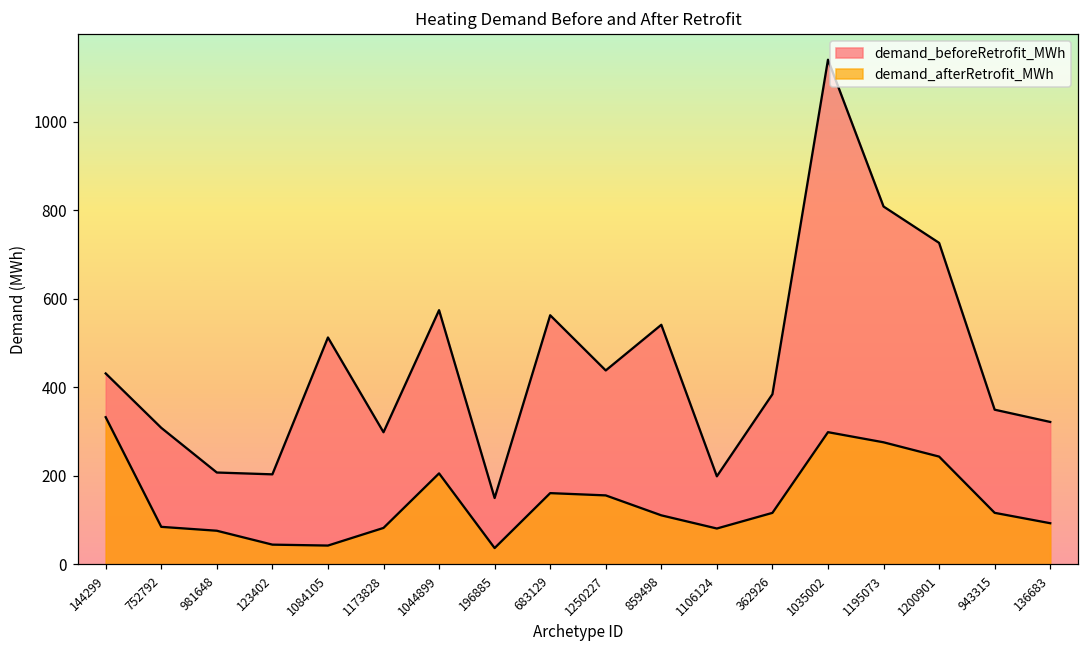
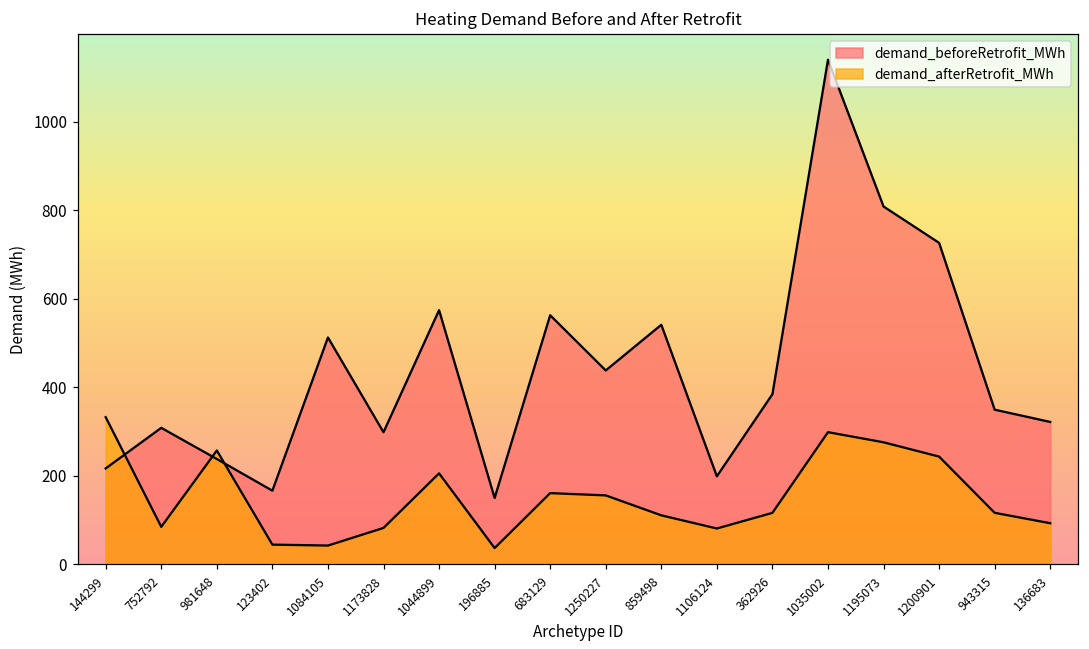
  {
    "demand_beforeRetrofit_MWh": {
-     "144299": 430,
+     "144299": 220,
      "752792": 310,
-     "981648": 210,
-     "123402": 200,
+     "981648": 240,
+     "123402": 170,
      "1084105": 510,
      "1173828": 300,
      "1044899": 570,
      "196885": 150,
      "683129": 560,
      "1250227": 440,
      "859498": 540,
      "1106124": 200,
      "362926": 380,
      "1035002": 1140,
      "1195073": 810,
      "1200901": 730,
      "943315": 350,
      "136683": 320
    },
    "demand_afterRetrofit_MWh": {
      "144299": 330,
      "752792": 80,
-     "981648": 80,
+     "981648": 260,
      "123402": 40,
      "1084105": 40,
      "1173828": 80,
      "1044899": 210,
      "196885": 40,
      "683129": 160,
      "1250227": 160,
      "859498": 110,
      "1106124": 80,
      "362926": 120,
      "1035002": 300,
      "1195073": 280,
      "1200901": 240,
      "943315": 120,
      "136683": 90
    }
  }
